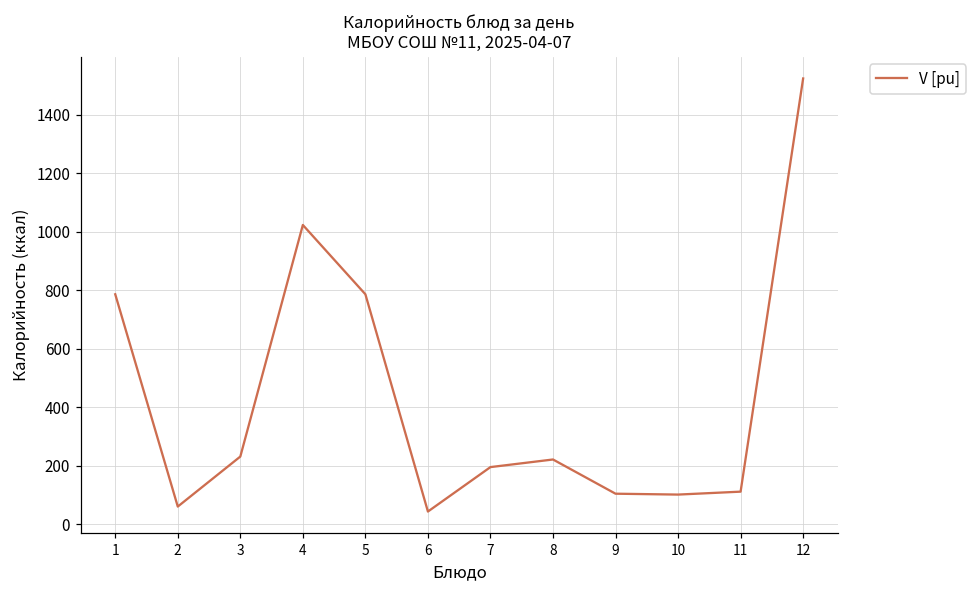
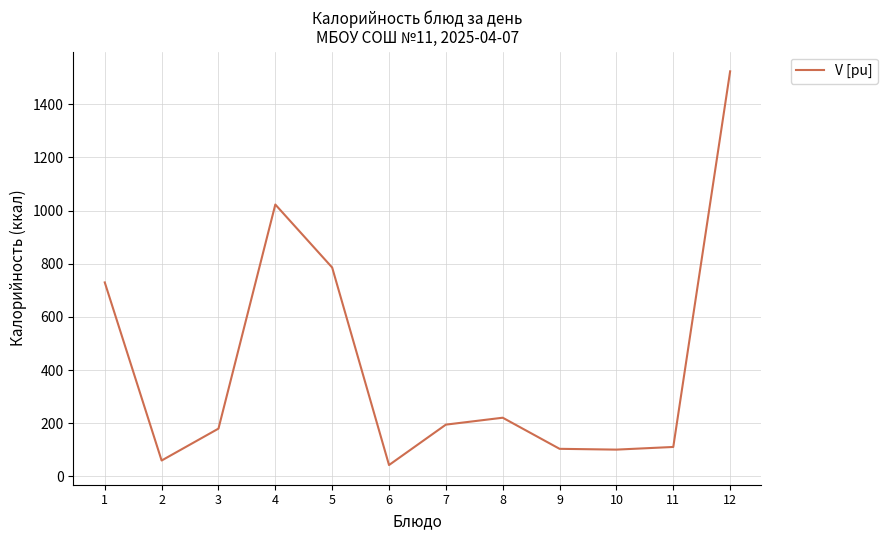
  {
-   "1": 790,
+   "1": 730,
    "2": 60,
-   "3": 230,
+   "3": 180,
    "4": 1020,
    "5": 790,
    "6": 40,
    "7": 200,
    "8": 220,
    "9": 100,
    "10": 100,
    "11": 110,
    "12": 1520
  }
